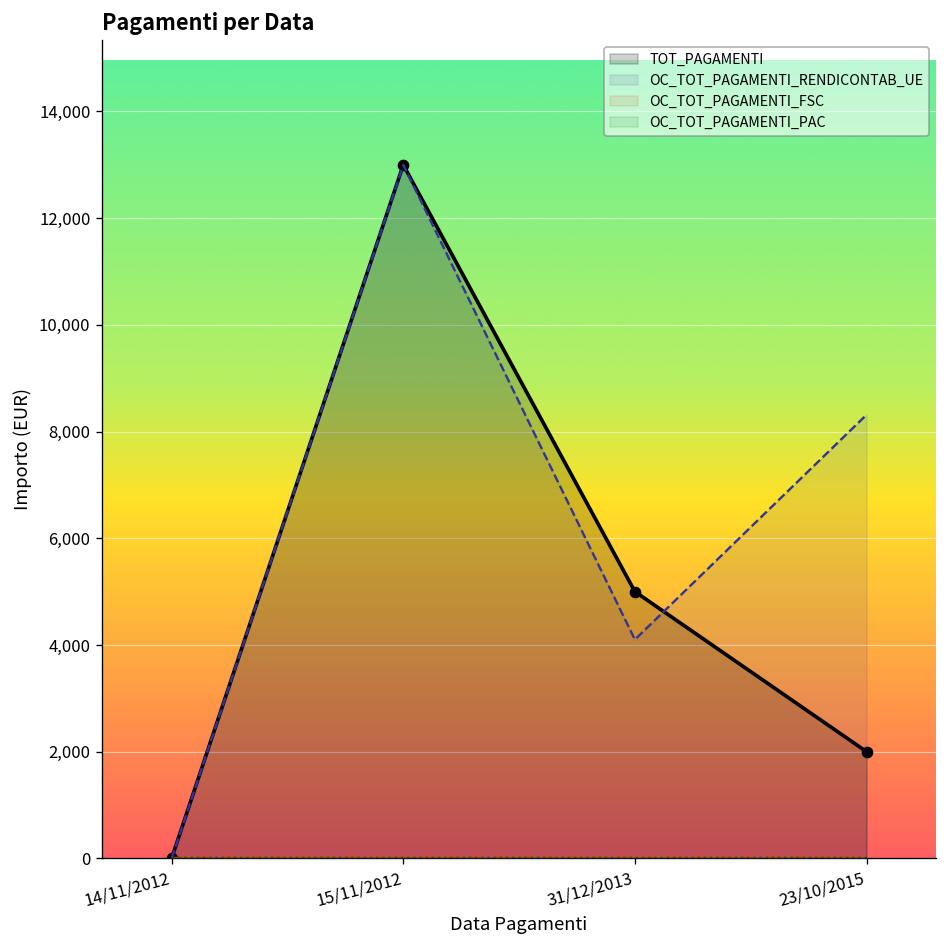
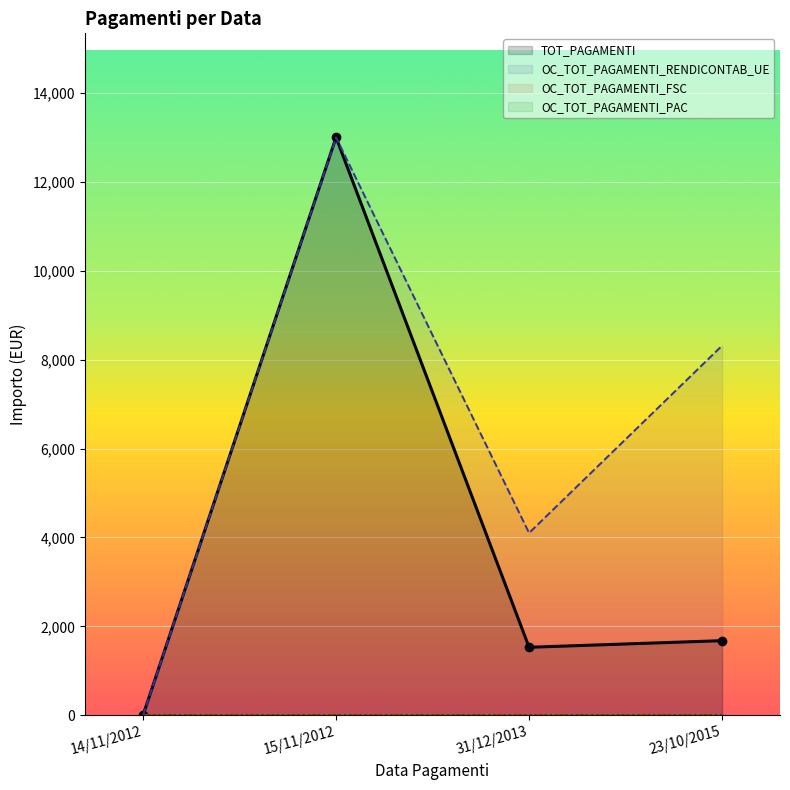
  {
    "TOT_PAGAMENTI": {
-     "31/12/2013": "5,000",
-     "23/10/2015": "2,000"
+     "31/12/2013": "1,500",
+     "23/10/2015": "1,700"
    }
  }
